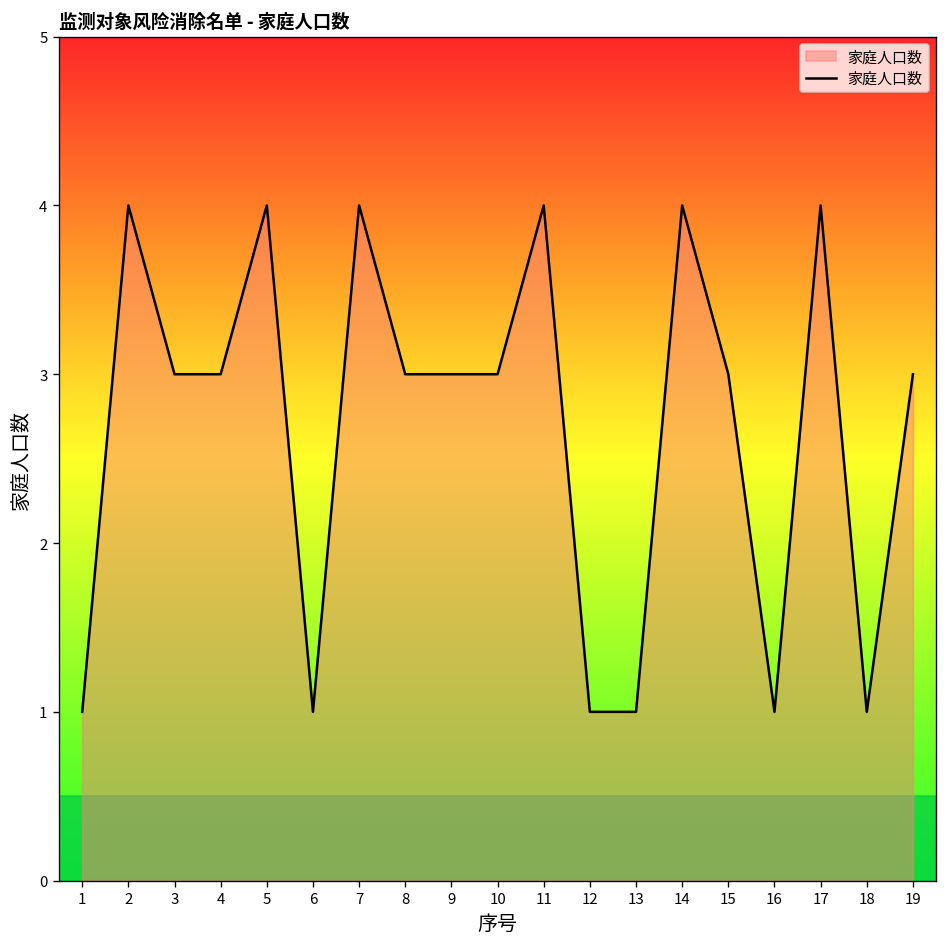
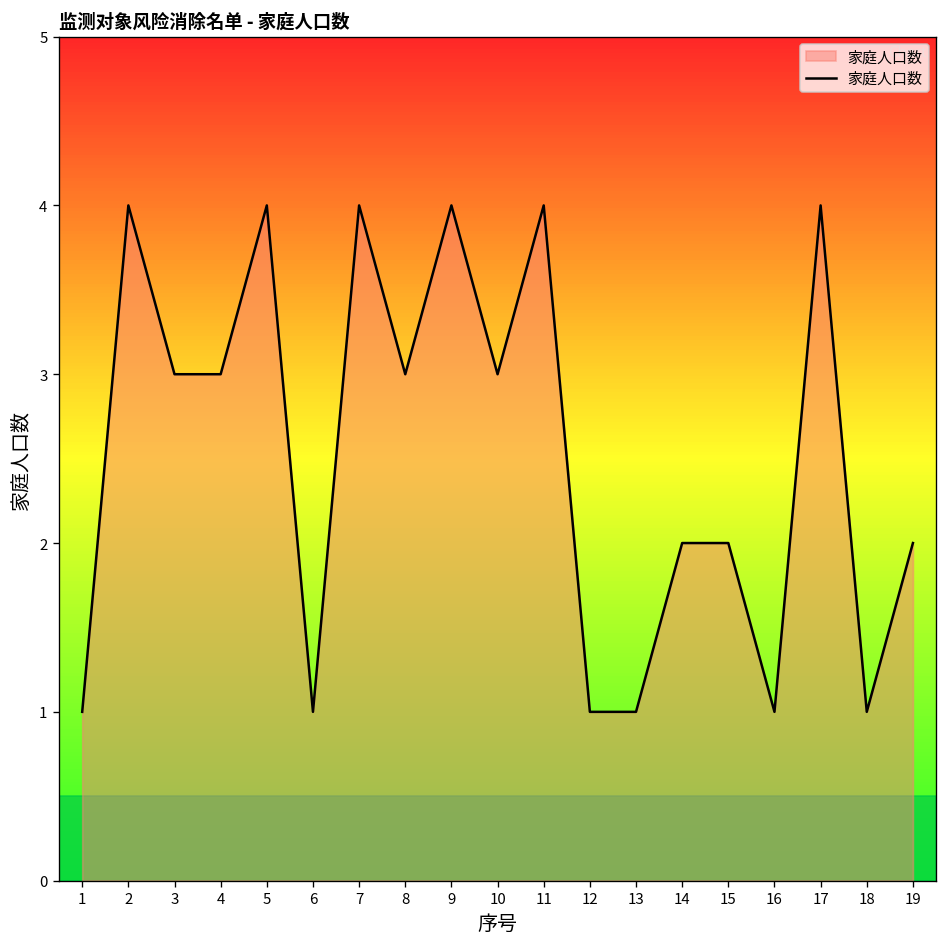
  {
    "1": 1,
    "2": 4,
    "3": 3,
    "4": 3,
    "5": 4,
    "6": 1,
    "7": 4,
    "8": 3,
-   "9": 3,
+   "9": 4,
    "10": 3,
    "11": 4,
    "12": 1,
    "13": 1,
-   "14": 4,
-   "15": 3,
+   "14": 2,
+   "15": 2,
    "16": 1,
    "17": 4,
    "18": 1,
-   "19": 3
+   "19": 2
  }
